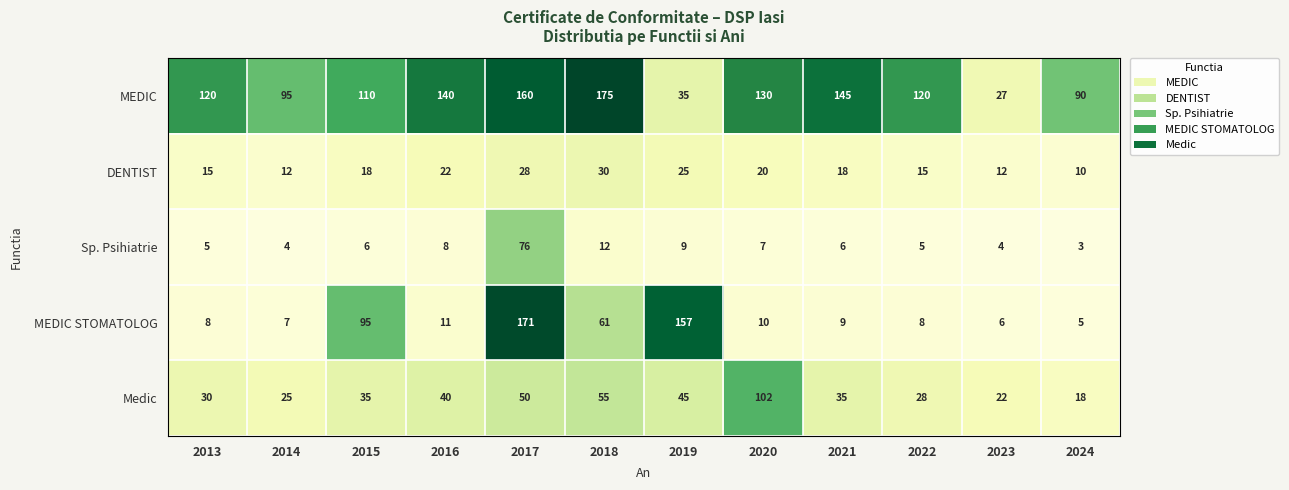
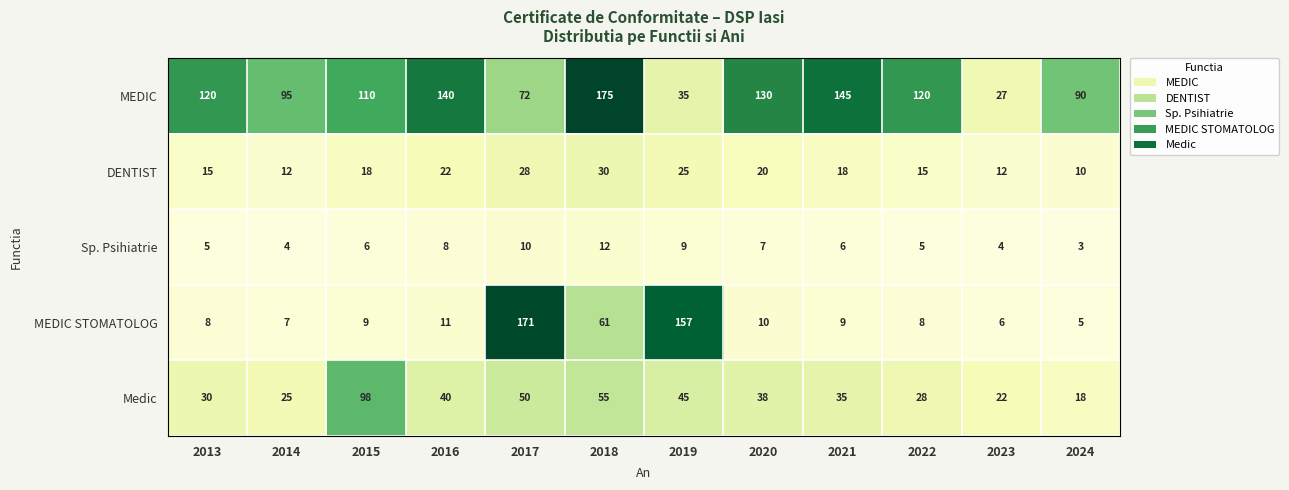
  {
    "MEDIC": {
      "2013": 120,
      "2014": 95,
      "2015": 110,
      "2016": 140,
-     "2017": 160,
+     "2017": 72,
      "2018": 175,
      "2019": 35,
      "2020": 130,
      "2021": 145,
      "2022": 120,
      "2023": 27,
      "2024": 90
    },
    "DENTIST": {
      "2013": 15,
      "2014": 12,
      "2015": 18,
      "2016": 22,
      "2017": 28,
      "2018": 30,
      "2019": 25,
      "2020": 20,
      "2021": 18,
      "2022": 15,
      "2023": 12,
      "2024": 10
    },
    "Sp. Psihiatrie": {
      "2013": 5,
      "2014": 4,
      "2015": 6,
      "2016": 8,
-     "2017": 76,
+     "2017": 10,
      "2018": 12,
      "2019": 9,
      "2020": 7,
      "2021": 6,
      "2022": 5,
      "2023": 4,
      "2024": 3
    },
    "MEDIC STOMATOLOG": {
      "2013": 8,
      "2014": 7,
-     "2015": 95,
+     "2015": 9,
      "2016": 11,
      "2017": 171,
      "2018": 61,
      "2019": 157,
      "2020": 10,
      "2021": 9,
      "2022": 8,
      "2023": 6,
      "2024": 5
    },
    "Medic": {
      "2013": 30,
      "2014": 25,
-     "2015": 35,
+     "2015": 98,
      "2016": 40,
      "2017": 50,
      "2018": 55,
      "2019": 45,
-     "2020": 102,
+     "2020": 38,
      "2021": 35,
      "2022": 28,
      "2023": 22,
      "2024": 18
    }
  }
